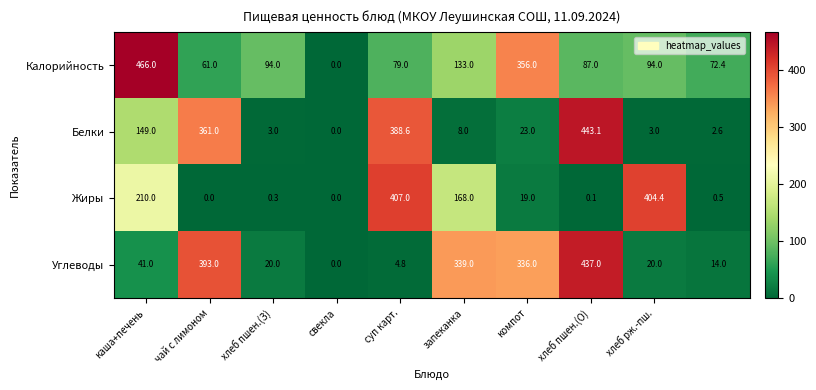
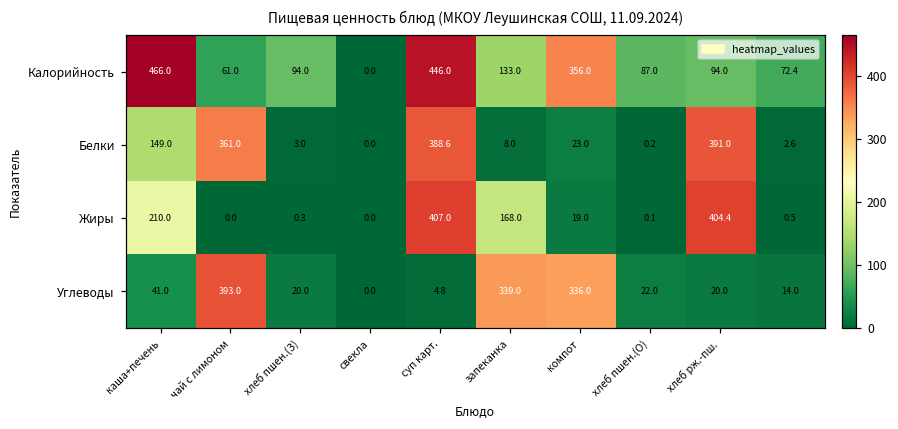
  {
    "Калорийность": {
      "каша+печень": 466.0,
      "чай с лимоном": 61.0,
      "хлеб пшен.(З)": 94.0,
      "свекла": 0.0,
-     "суп карт.": 79.0,
+     "суп карт.": 446.0,
      "запеканка": 133.0,
      "компот": 356.0,
      "хлеб пшен.(О)": 87.0,
      "хлеб рж.-пш.": 94.0
    },
    "Белки": {
      "каша+печень": 149.0,
      "чай с лимоном": 361.0,
      "хлеб пшен.(З)": 3.0,
      "свекла": 0.0,
      "суп карт.": 388.6,
      "запеканка": 8.0,
      "компот": 23.0,
-     "хлеб пшен.(О)": 443.1,
-     "хлеб рж.-пш.": 3.0
+     "хлеб пшен.(О)": 0.2,
+     "хлеб рж.-пш.": 391.0
    },
    "Жиры": {
      "каша+печень": 210.0,
      "чай с лимоном": 0.0,
      "хлеб пшен.(З)": 0.3,
      "свекла": 0.0,
      "суп карт.": 407.0,
      "запеканка": 168.0,
      "компот": 19.0,
      "хлеб пшен.(О)": 0.1,
      "хлеб рж.-пш.": 404.4
    },
    "Углеводы": {
      "каша+печень": 41.0,
      "чай с лимоном": 393.0,
      "хлеб пшен.(З)": 20.0,
      "свекла": 0.0,
      "суп карт.": 4.8,
      "запеканка": 339.0,
      "компот": 336.0,
-     "хлеб пшен.(О)": 437.0,
+     "хлеб пшен.(О)": 22.0,
      "хлеб рж.-пш.": 20.0
    }
  }
